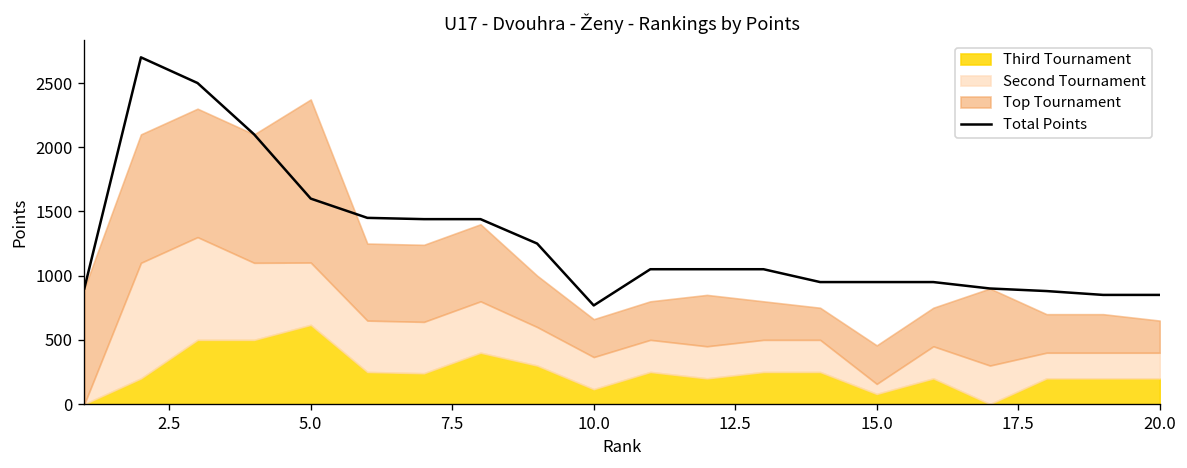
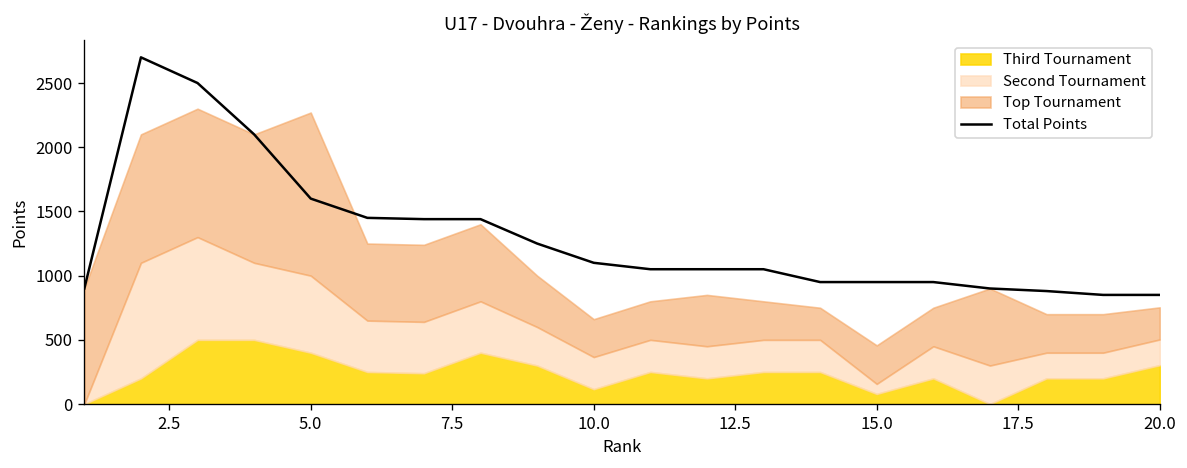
  {
    "Third Tournament": {
-     "5.0": 620,
+     "5.0": 400,
      "10.0": 120,
      "15.0": 80,
-     "20.0": 200
+     "20.0": 300
    },
    "Total Points": {
      "5.0": 1600,
-     "10.0": 770,
+     "10.0": 1100,
      "15.0": 950,
      "20.0": 850
    },
    "Second Tournament": {
-     "5.0": 490,
+     "5.0": 600,
      "10.0": 250,
      "15.0": 80,
      "20.0": 200
    },
    "Top Tournament": {
      "5.0": 1270,
      "10.0": 300,
      "15.0": 300,
      "20.0": 250
    }
  }
